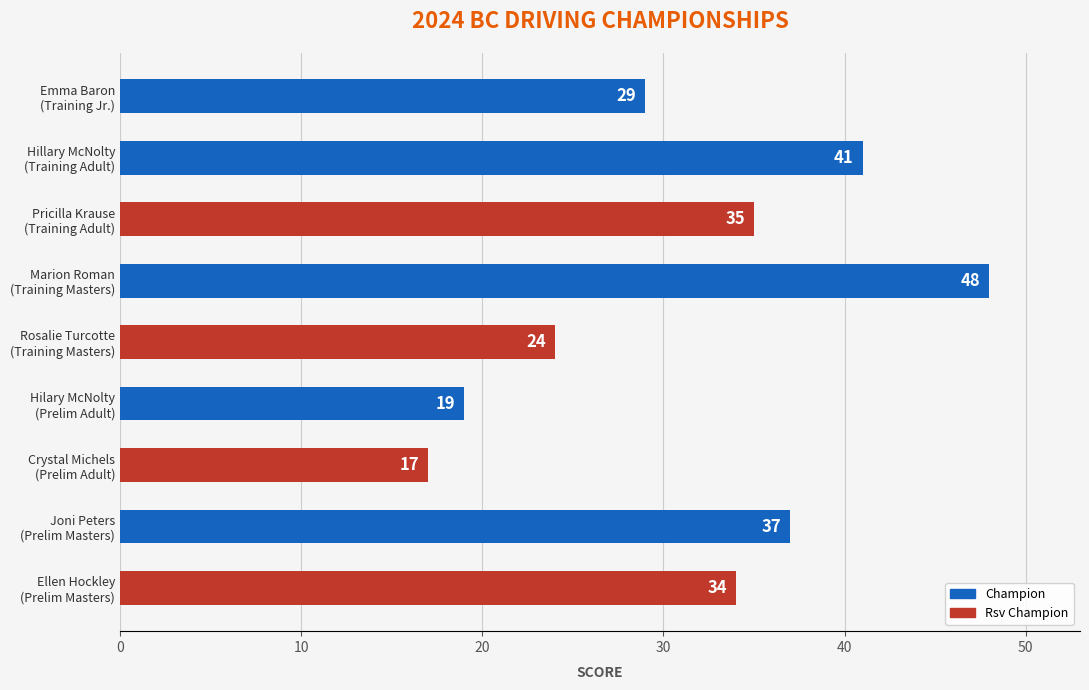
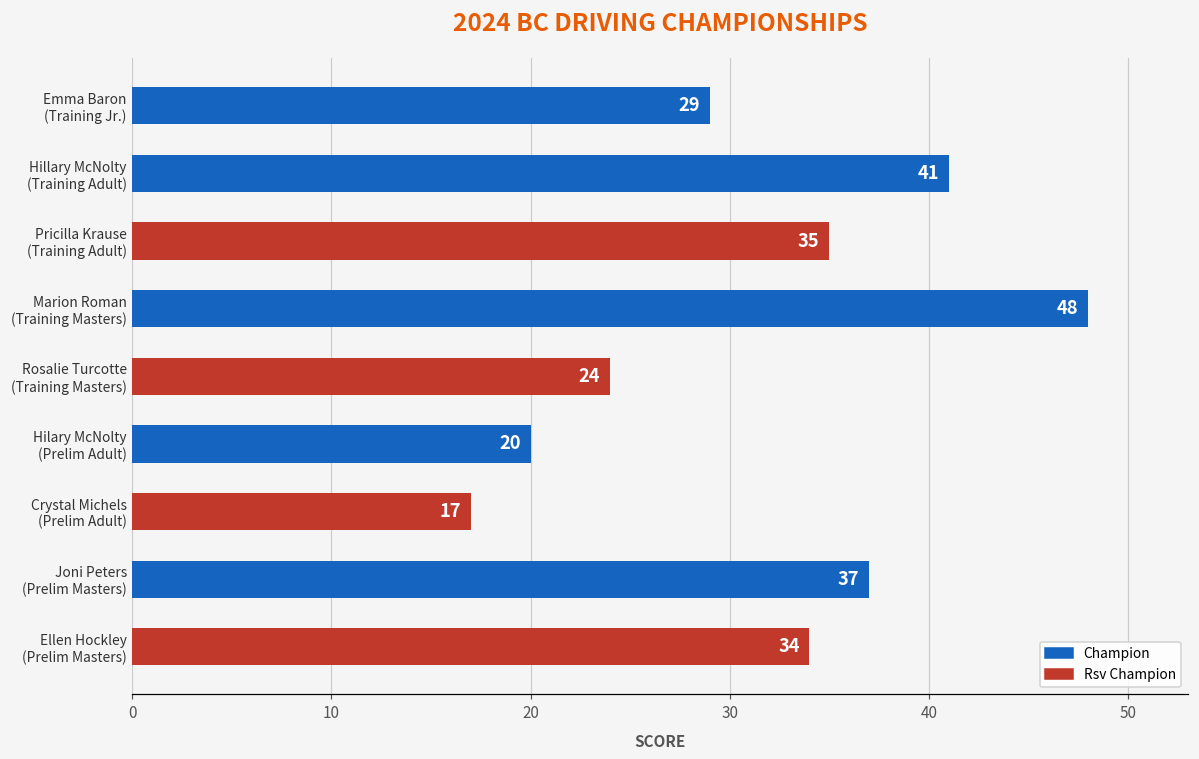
  {
    "Champion": {
      "Emma Baron (Training Jr.)": 29,
      "Hillary McNolty (Training Adult)": 41,
      "Marion Roman (Training Masters)": 48,
-     "Hilary McNolty (Prelim Adult)": 19,
+     "Hilary McNolty (Prelim Adult)": 20,
      "Joni Peters (Prelim Masters)": 37
    },
    "Rsv Champion": {
      "Pricilla Krause (Training Adult)": 35,
      "Rosalie Turcotte (Training Masters)": 24,
      "Crystal Michels (Prelim Adult)": 17,
      "Ellen Hockley (Prelim Masters)": 34
    }
  }
